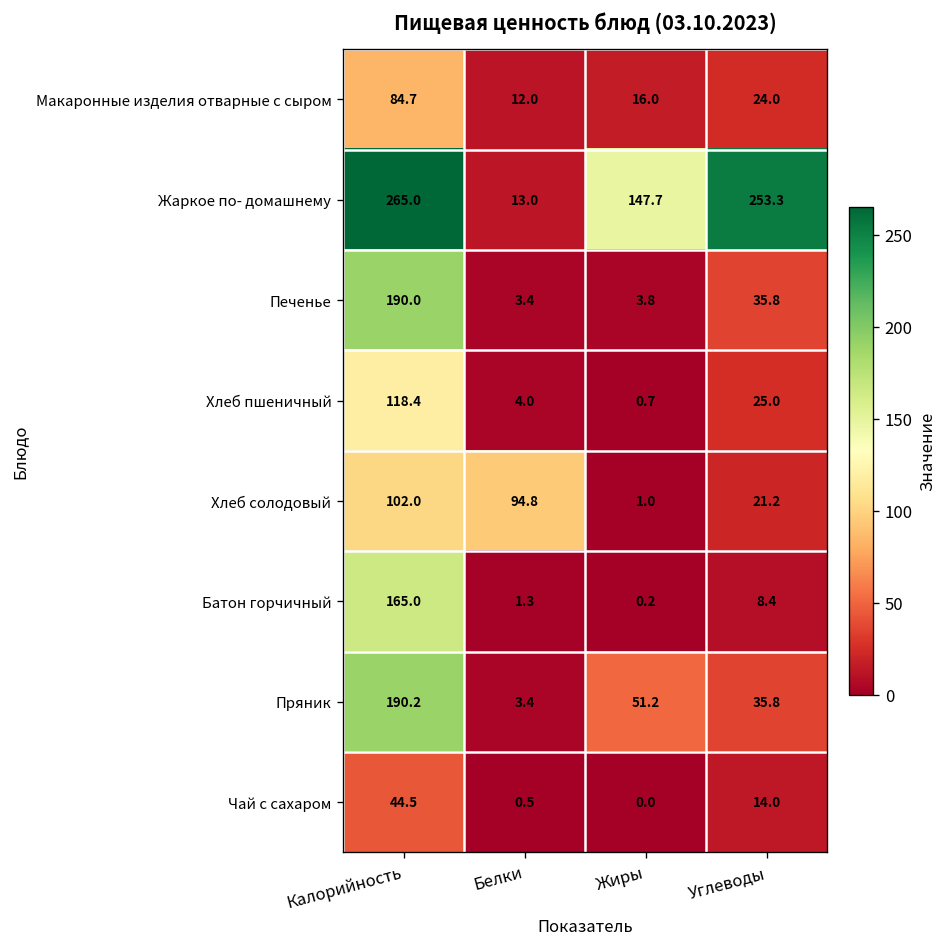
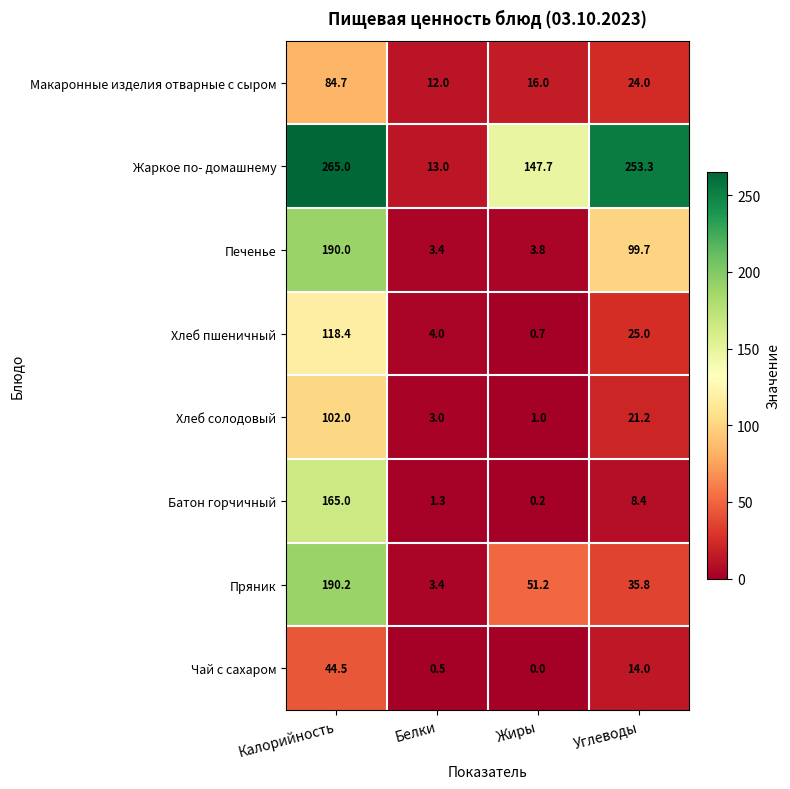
  {
    "Макаронные изделия отварные с сыром": {
      "Калорийность": 84.7,
      "Белки": 12.0,
      "Жиры": 16.0,
      "Углеводы": 24.0
    },
    "Жаркое по- домашнему": {
      "Калорийность": 265.0,
      "Белки": 13.0,
      "Жиры": 147.7,
      "Углеводы": 253.3
    },
    "Печенье": {
      "Калорийность": 190.0,
      "Белки": 3.4,
      "Жиры": 3.8,
-     "Углеводы": 35.8
+     "Углеводы": 99.7
    },
    "Хлеб пшеничный": {
      "Калорийность": 118.4,
      "Белки": 4.0,
      "Жиры": 0.7,
      "Углеводы": 25.0
    },
    "Хлеб солодовый": {
      "Калорийность": 102.0,
-     "Белки": 94.8,
+     "Белки": 3.0,
      "Жиры": 1.0,
      "Углеводы": 21.2
    },
    "Батон горчичный": {
      "Калорийность": 165.0,
      "Белки": 1.3,
      "Жиры": 0.2,
      "Углеводы": 8.4
    },
    "Пряник": {
      "Калорийность": 190.2,
      "Белки": 3.4,
      "Жиры": 51.2,
      "Углеводы": 35.8
    },
    "Чай с сахаром": {
      "Калорийность": 44.5,
      "Белки": 0.5,
      "Жиры": 0.0,
      "Углеводы": 14.0
    }
  }
